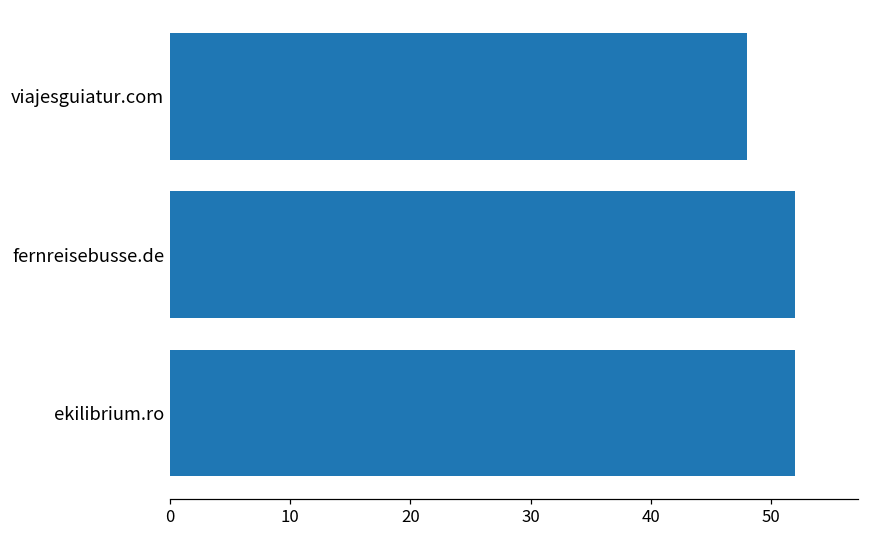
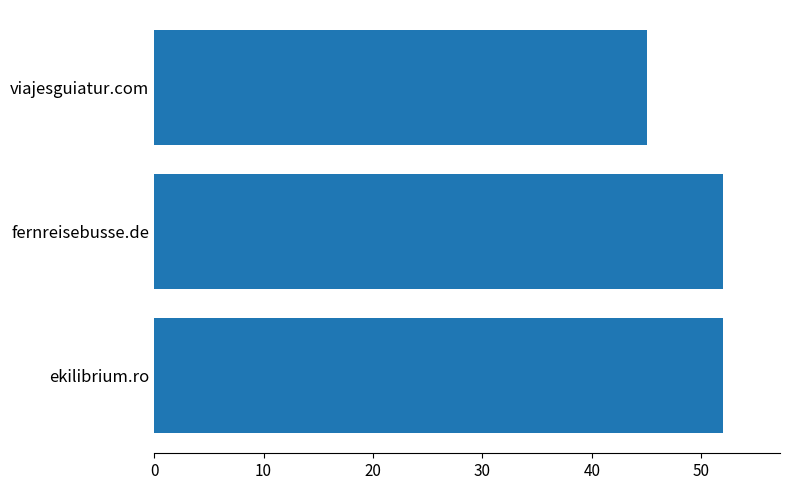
  {
-   "viajesguiatur.com": 48,
+   "viajesguiatur.com": 45,
    "fernreisebusse.de": 52,
    "ekilibrium.ro": 52
  }
